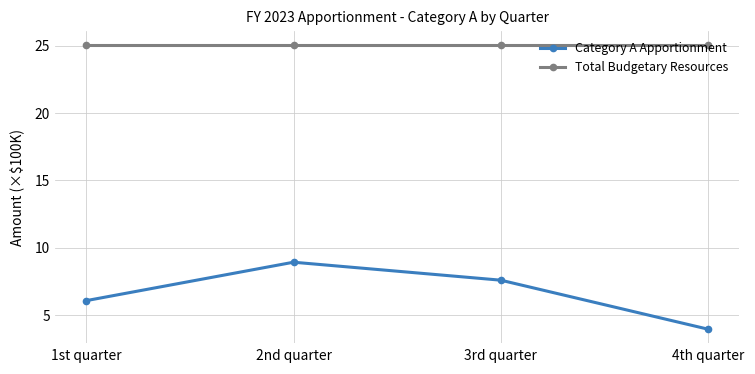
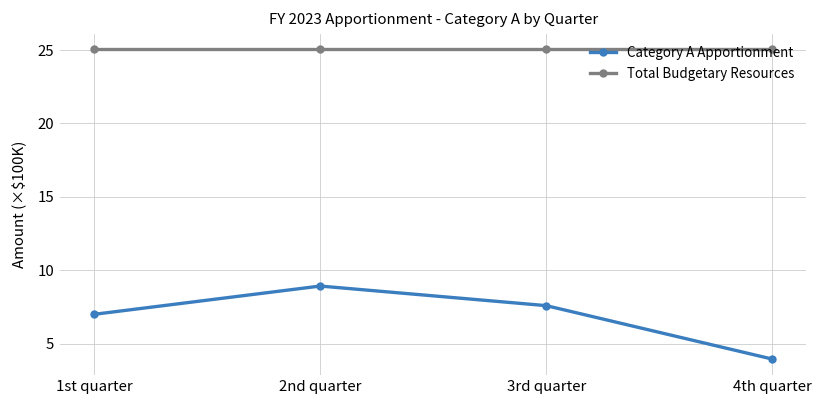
  {
    "Category A Apportionment": {
-     "1st quarter": 6.1,
+     "1st quarter": 7.0,
      "2nd quarter": 8.9,
      "3rd quarter": 7.6,
      "4th quarter": 3.9
    },
    "Total Budgetary Resources": {
      "1st quarter": 25.0,
      "2nd quarter": 25.0,
      "3rd quarter": 25.0,
      "4th quarter": 25.0
    }
  }
